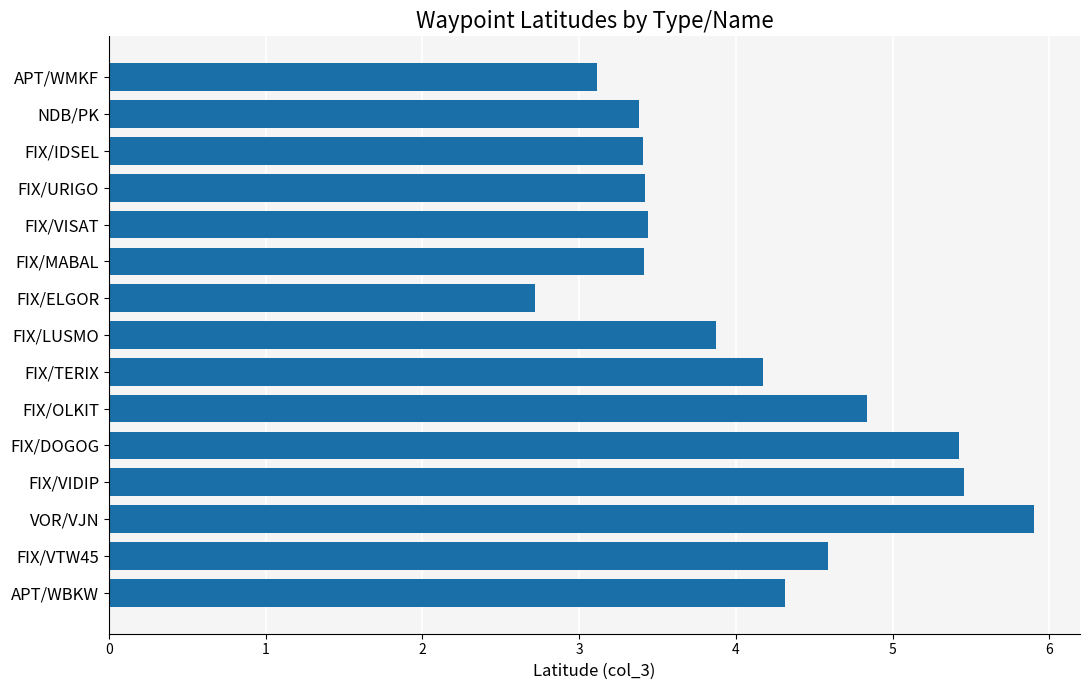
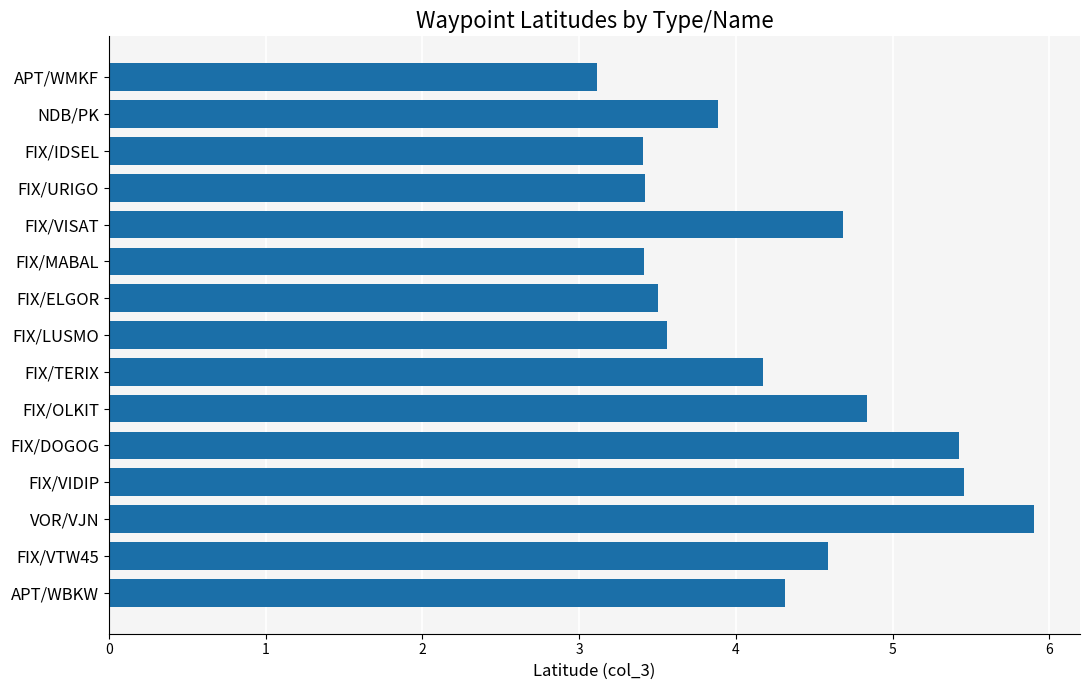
  {
    "APT/WMKF": 3.11,
-   "NDB/PK": 3.38,
+   "NDB/PK": 3.89,
    "FIX/IDSEL": 3.41,
    "FIX/URIGO": 3.42,
-   "FIX/VISAT": 3.44,
+   "FIX/VISAT": 4.68,
    "FIX/MABAL": 3.41,
-   "FIX/ELGOR": 2.72,
-   "FIX/LUSMO": 3.87,
+   "FIX/ELGOR": 3.50,
+   "FIX/LUSMO": 3.56,
    "FIX/TERIX": 4.17,
    "FIX/OLKIT": 4.84,
    "FIX/DOGOG": 5.42,
    "FIX/VIDIP": 5.45,
    "VOR/VJN": 5.90,
    "FIX/VTW45": 4.59,
    "APT/WBKW": 4.31
  }
